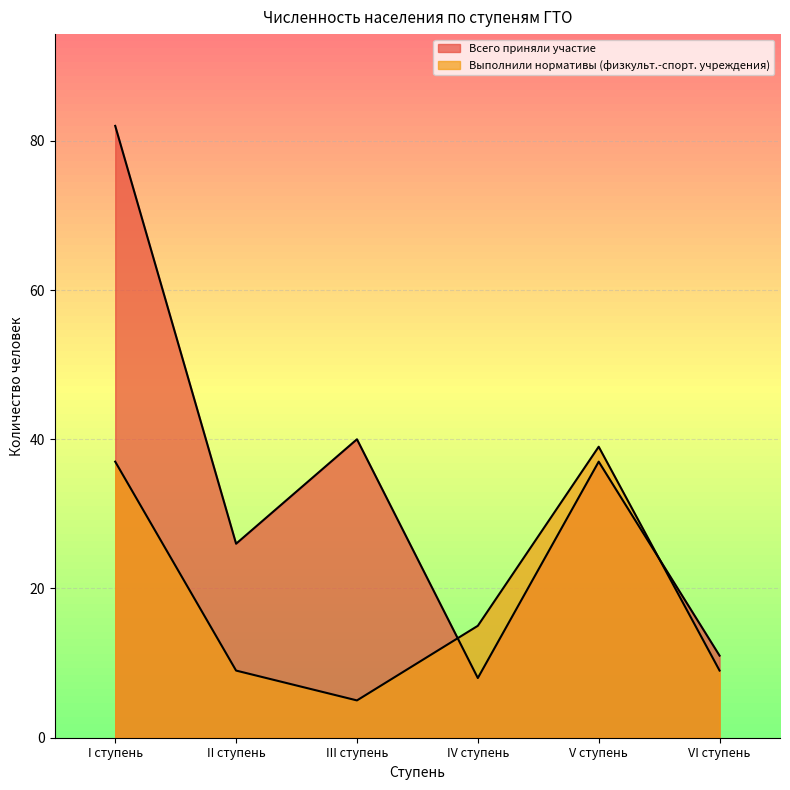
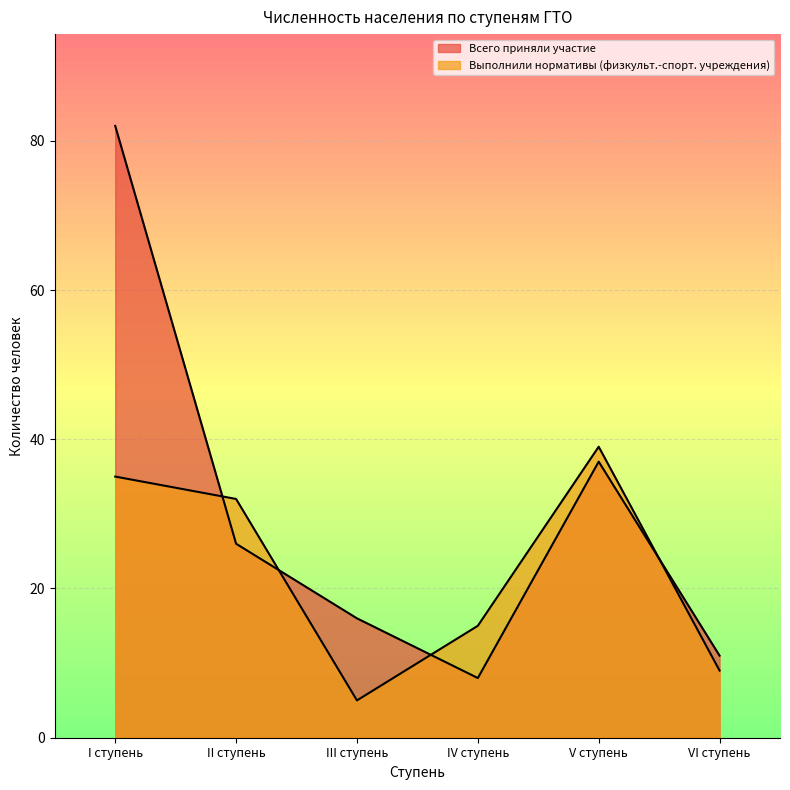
  {
    "Всего приняли участие": {
      "I ступень": 82,
      "II ступень": 26,
-     "III ступень": 40,
+     "III ступень": 16,
      "IV ступень": 8,
      "V ступень": 37,
      "VI ступень": 11
    },
    "Выполнили нормативы (физкульт.-спорт. учреждения)": {
-     "I ступень": 37,
-     "II ступень": 9,
+     "I ступень": 35,
+     "II ступень": 32,
      "III ступень": 5,
      "IV ступень": 15,
      "V ступень": 39,
      "VI ступень": 9
    }
  }
